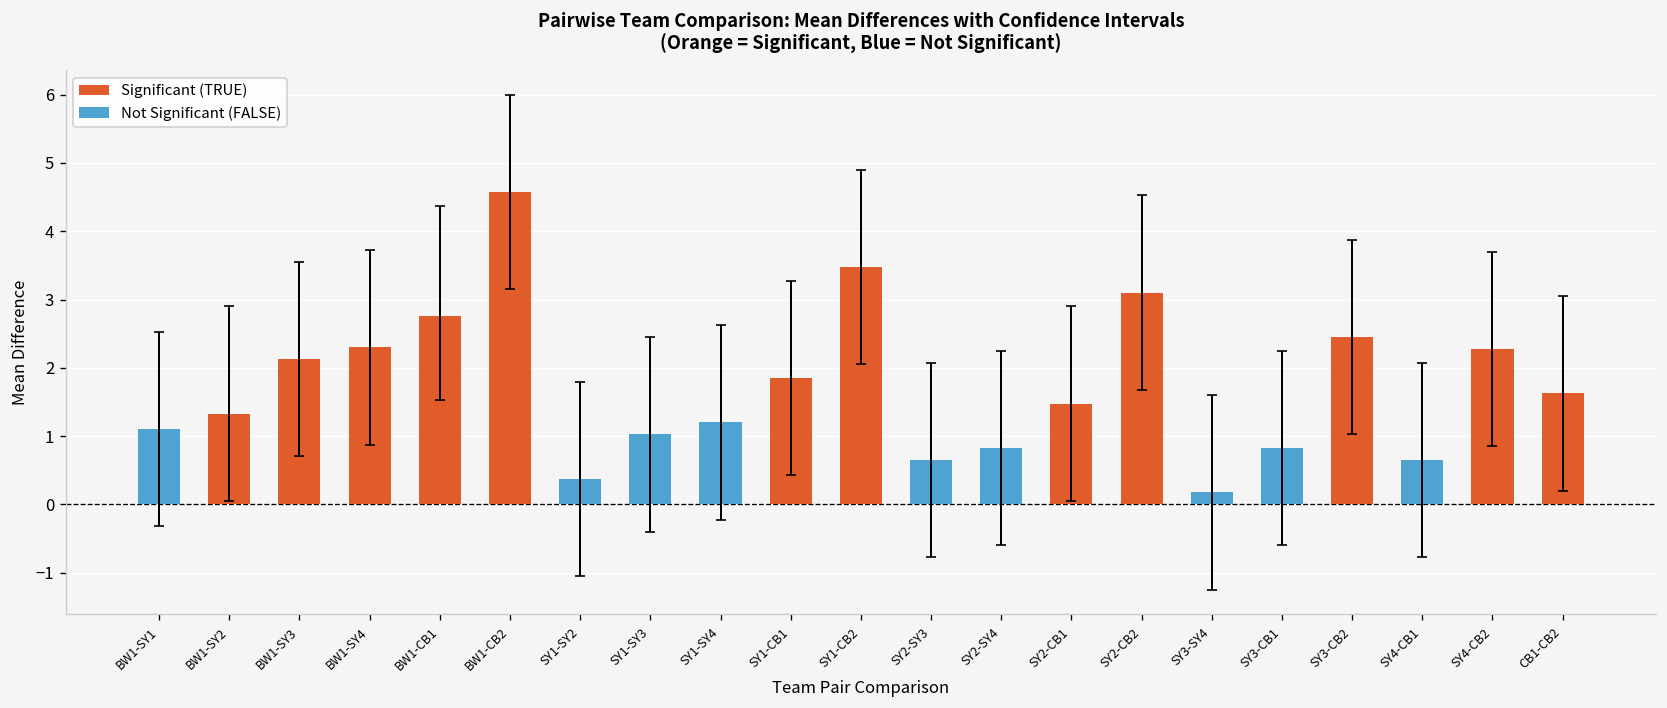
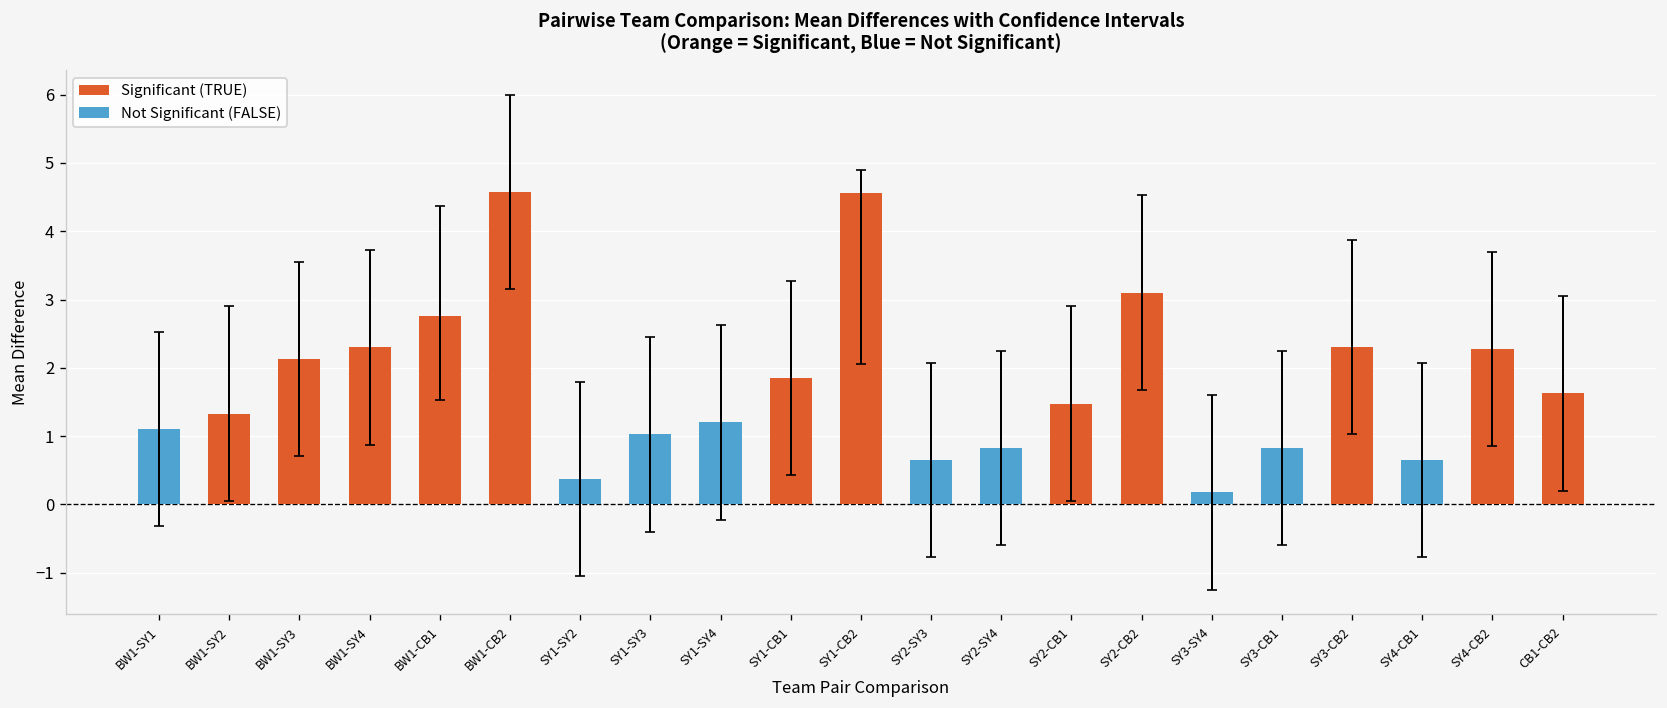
  {
    "Significant (TRUE)": {
      "BW1-SY2": 1.3,
      "BW1-SY3": 2.1,
      "BW1-SY4": 2.3,
      "BW1-CB1": 2.8,
      "BW1-CB2": 4.6,
      "SY1-CB1": 1.9,
-     "SY1-CB2": 3.5,
+     "SY1-CB2": 4.6,
      "SY2-CB1": 1.5,
      "SY2-CB2": 3.1,
-     "SY3-CB2": 2.5,
+     "SY3-CB2": 2.3,
      "SY4-CB2": 2.3,
      "CB1-CB2": 1.6
    },
    "Not Significant (FALSE)": {
      "BW1-SY1": 1.1,
      "SY1-SY2": 0.4,
      "SY1-SY3": 1.0,
      "SY1-SY4": 1.2,
      "SY2-SY3": 0.7,
      "SY2-SY4": 0.8,
      "SY3-SY4": 0.2,
      "SY3-CB1": 0.8,
      "SY4-CB1": 0.7
    }
  }
